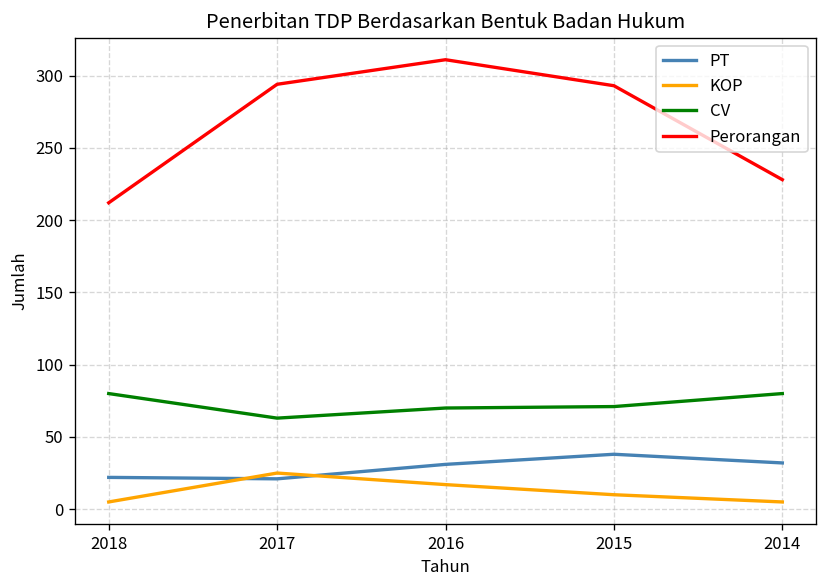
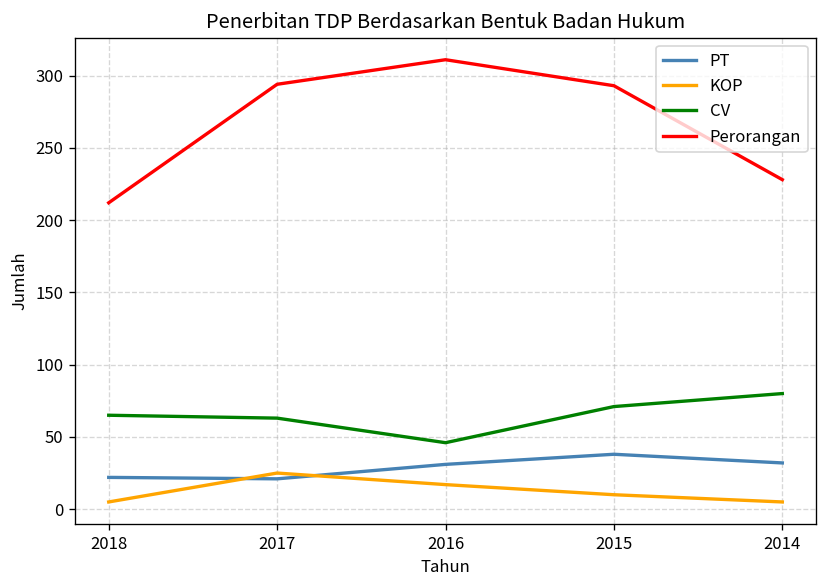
  {
    "PT": {
      "2018": 22,
      "2017": 21,
      "2016": 31,
      "2015": 38,
      "2014": 32
    },
    "KOP": {
      "2018": 5,
      "2017": 25,
      "2016": 17,
      "2015": 10,
      "2014": 5
    },
    "CV": {
-     "2018": 80,
+     "2018": 65,
      "2017": 63,
-     "2016": 70,
+     "2016": 46,
      "2015": 71,
      "2014": 80
    },
    "Perorangan": {
      "2018": 212,
      "2017": 294,
      "2016": 311,
      "2015": 293,
      "2014": 228
    }
  }
